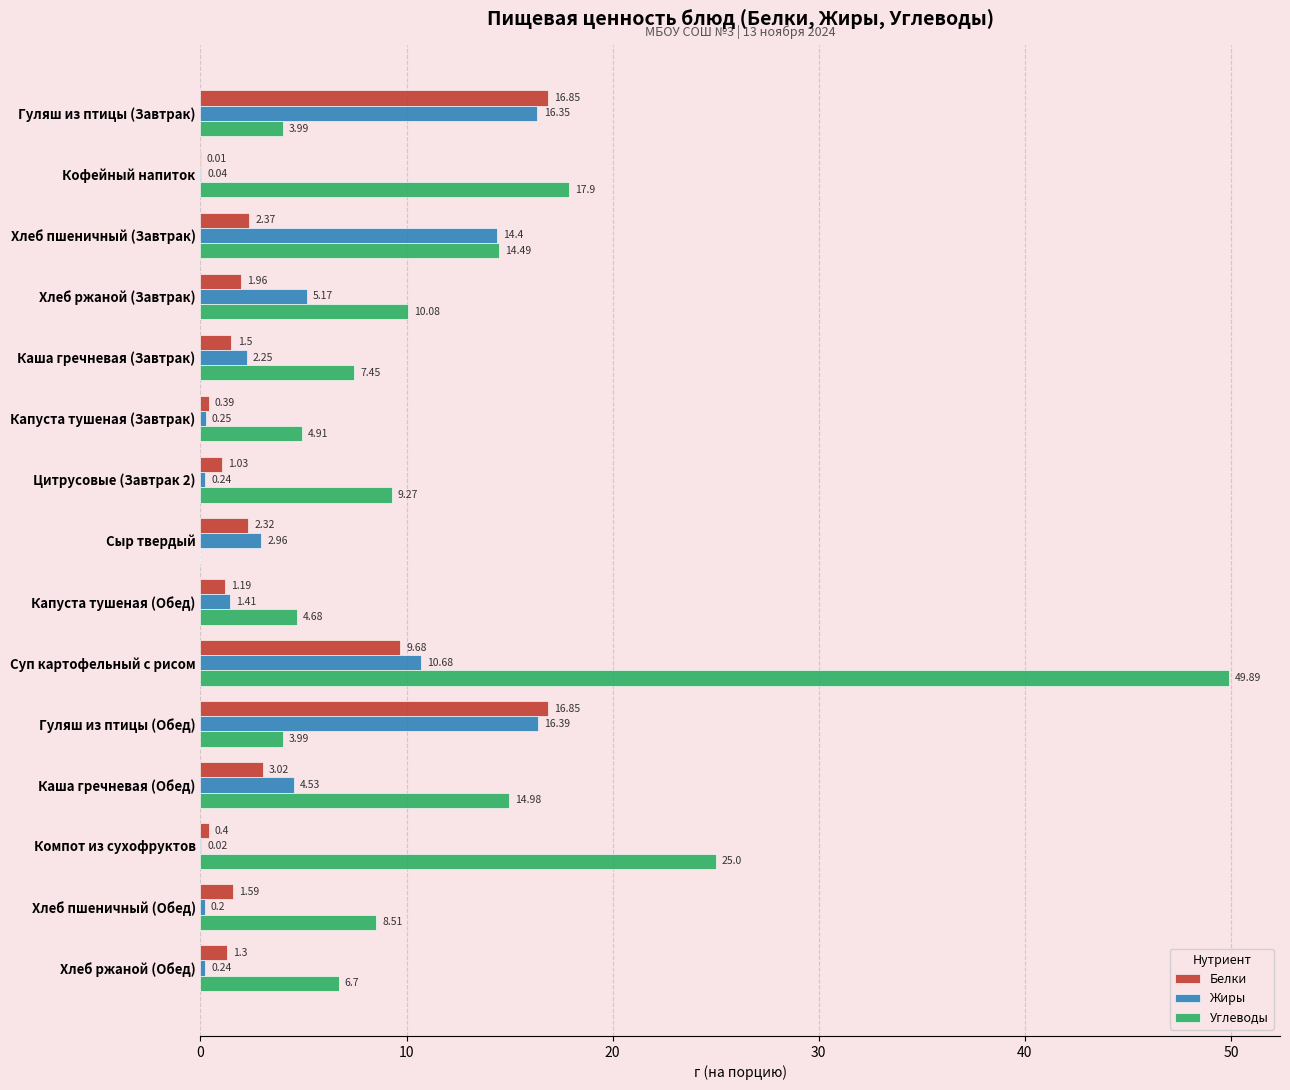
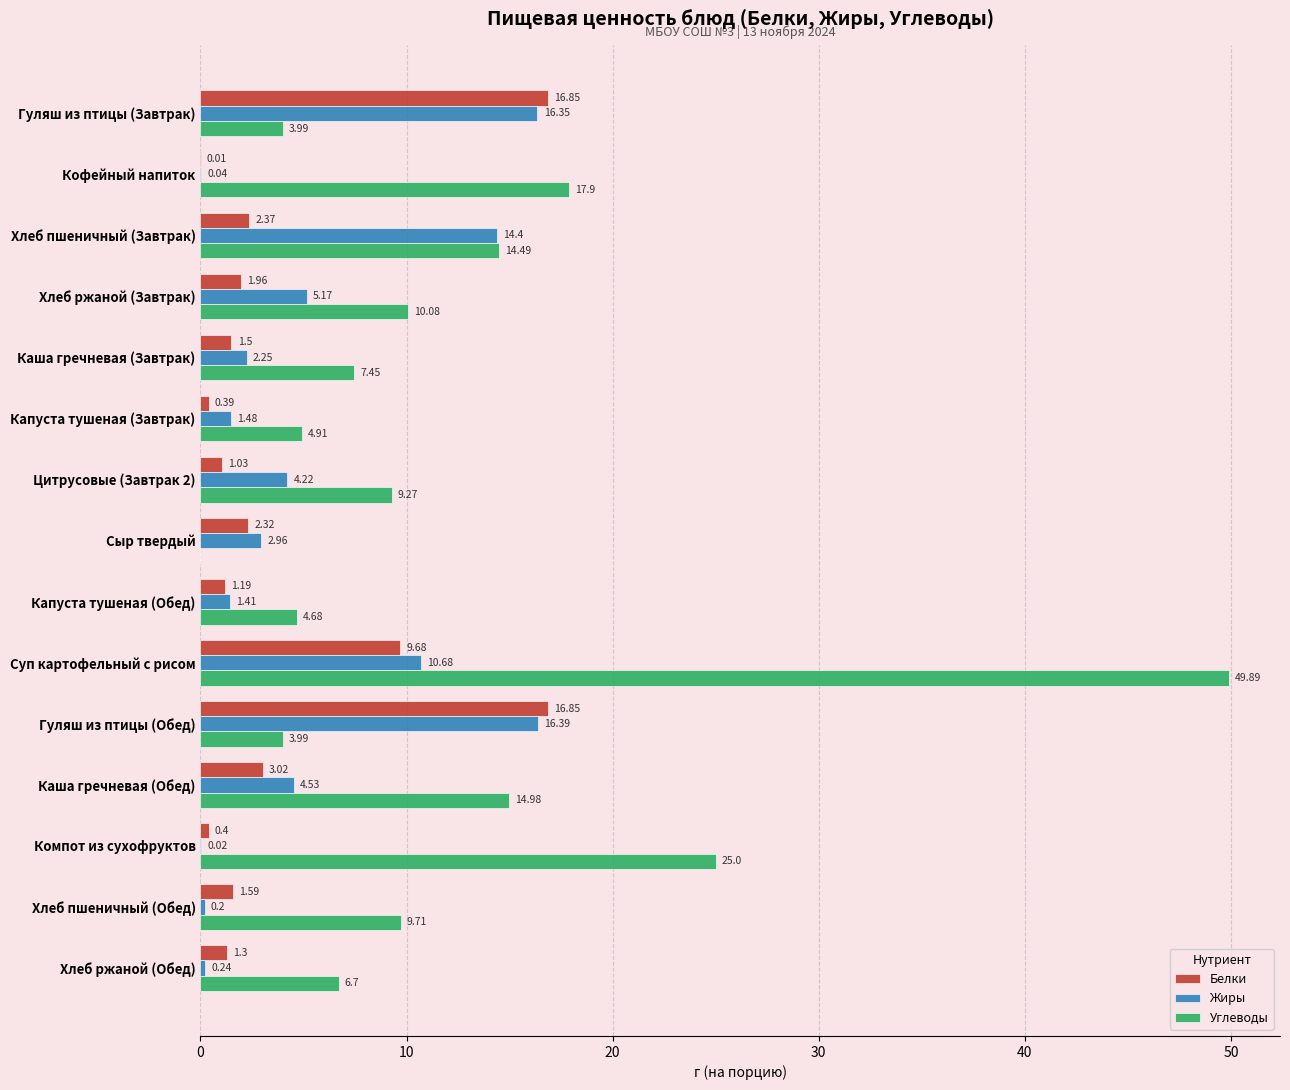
  {
    "Белки": {
      "Гуляш из птицы (Завтрак)": 16.85,
      "Кофейный напиток": 0.01,
      "Хлеб пшеничный (Завтрак)": 2.37,
      "Хлеб ржаной (Завтрак)": 1.96,
      "Каша гречневая (Завтрак)": 1.5,
      "Капуста тушеная (Завтрак)": 0.39,
      "Цитрусовые (Завтрак 2)": 1.03,
      "Сыр твердый": 2.32,
      "Капуста тушеная (Обед)": 1.19,
      "Суп картофельный с рисом": 9.68,
      "Гуляш из птицы (Обед)": 16.85,
      "Каша гречневая (Обед)": 3.02,
      "Компот из сухофруктов": 0.4,
      "Хлеб пшеничный (Обед)": 1.59,
      "Хлеб ржаной (Обед)": 1.3
    },
    "Жиры": {
      "Гуляш из птицы (Завтрак)": 16.35,
      "Кофейный напиток": 0.04,
      "Хлеб пшеничный (Завтрак)": 14.4,
      "Хлеб ржаной (Завтрак)": 5.17,
      "Каша гречневая (Завтрак)": 2.25,
-     "Капуста тушеная (Завтрак)": 0.25,
-     "Цитрусовые (Завтрак 2)": 0.24,
+     "Капуста тушеная (Завтрак)": 1.48,
+     "Цитрусовые (Завтрак 2)": 4.22,
      "Сыр твердый": 2.96,
      "Капуста тушеная (Обед)": 1.41,
      "Суп картофельный с рисом": 10.68,
      "Гуляш из птицы (Обед)": 16.39,
      "Каша гречневая (Обед)": 4.53,
      "Компот из сухофруктов": 0.02,
      "Хлеб пшеничный (Обед)": 0.2,
      "Хлеб ржаной (Обед)": 0.24
    },
    "Углеводы": {
      "Гуляш из птицы (Завтрак)": 3.99,
      "Кофейный напиток": 17.9,
      "Хлеб пшеничный (Завтрак)": 14.49,
      "Хлеб ржаной (Завтрак)": 10.08,
      "Каша гречневая (Завтрак)": 7.45,
      "Капуста тушеная (Завтрак)": 4.91,
      "Цитрусовые (Завтрак 2)": 9.27,
      "Капуста тушеная (Обед)": 4.68,
      "Суп картофельный с рисом": 49.89,
      "Гуляш из птицы (Обед)": 3.99,
      "Каша гречневая (Обед)": 14.98,
      "Компот из сухофруктов": 25.0,
-     "Хлеб пшеничный (Обед)": 8.51,
+     "Хлеб пшеничный (Обед)": 9.71,
      "Хлеб ржаной (Обед)": 6.7
    }
  }
